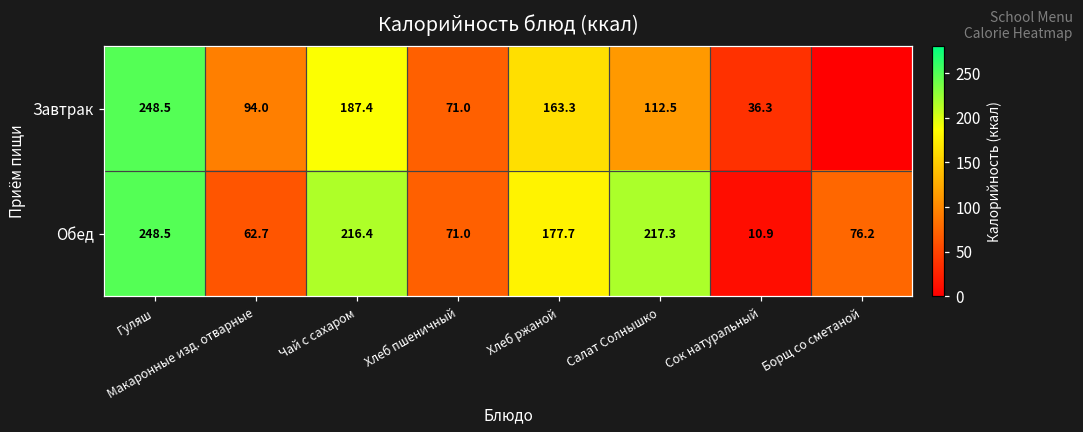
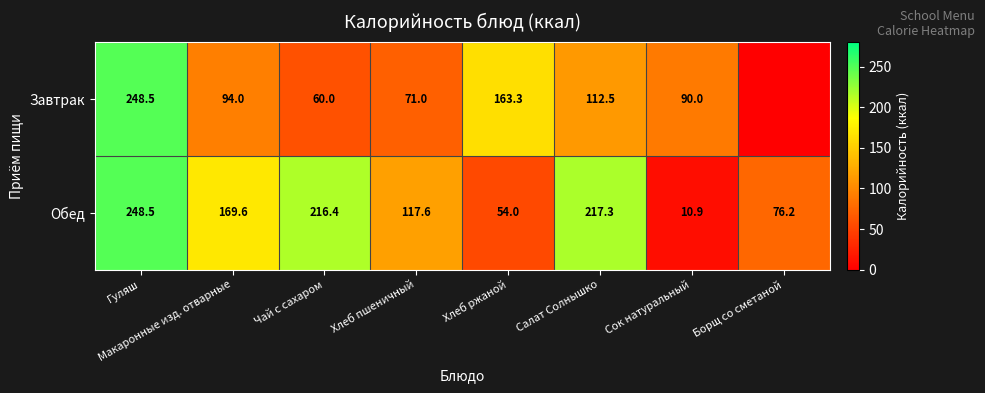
  {
    "Завтрак": {
      "Гуляш": 248.5,
      "Макаронные изд. отварные": 94.0,
-     "Чай с сахаром": 187.4,
+     "Чай с сахаром": 60.0,
      "Хлеб пшеничный": 71.0,
      "Хлеб ржаной": 163.3,
      "Салат Солнышко": 112.5,
-     "Сок натуральный": 36.3
+     "Сок натуральный": 90.0
    },
    "Обед": {
      "Гуляш": 248.5,
-     "Макаронные изд. отварные": 62.7,
+     "Макаронные изд. отварные": 169.6,
      "Чай с сахаром": 216.4,
-     "Хлеб пшеничный": 71.0,
-     "Хлеб ржаной": 177.7,
+     "Хлеб пшеничный": 117.6,
+     "Хлеб ржаной": 54.0,
      "Салат Солнышко": 217.3,
      "Сок натуральный": 10.9,
      "Борщ со сметаной": 76.2
    }
  }
